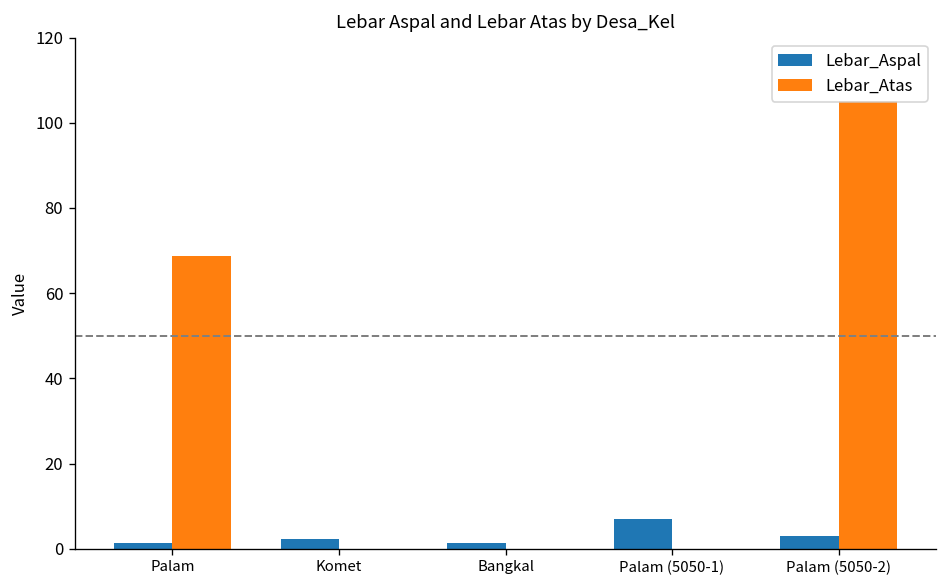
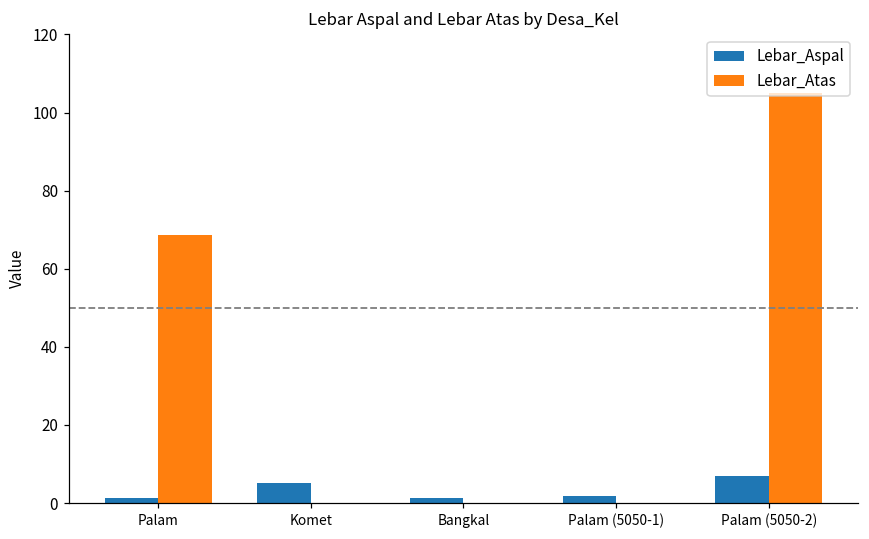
  {
    "Lebar_Aspal": {
      "Palam": 1,
-     "Komet": 2,
+     "Komet": 5,
      "Bangkal": 1,
-     "Palam (5050-1)": 7,
-     "Palam (5050-2)": 3
+     "Palam (5050-1)": 2,
+     "Palam (5050-2)": 7
    },
    "Lebar_Atas": {
      "Palam": 69,
      "Komet": 0,
      "Bangkal": 0,
      "Palam (5050-1)": 0,
      "Palam (5050-2)": 105
    }
  }
